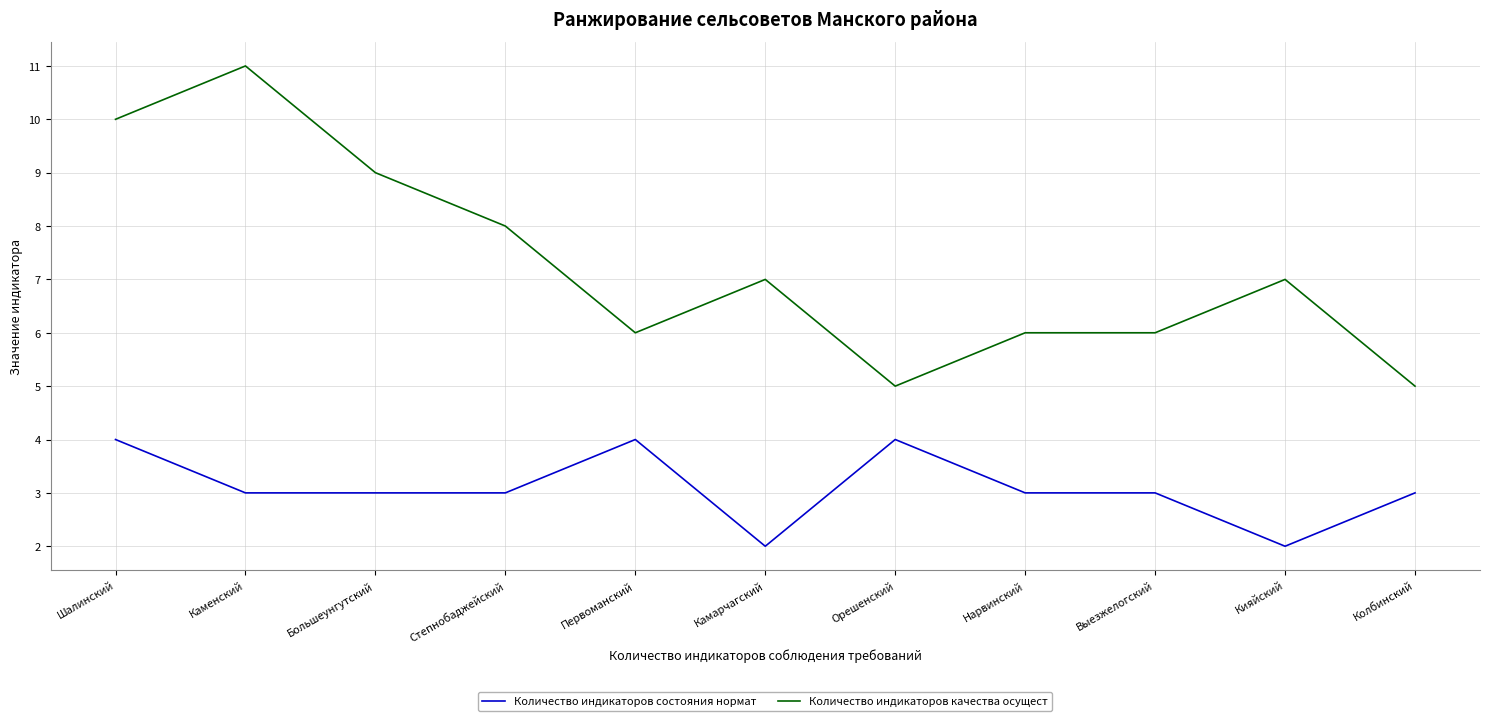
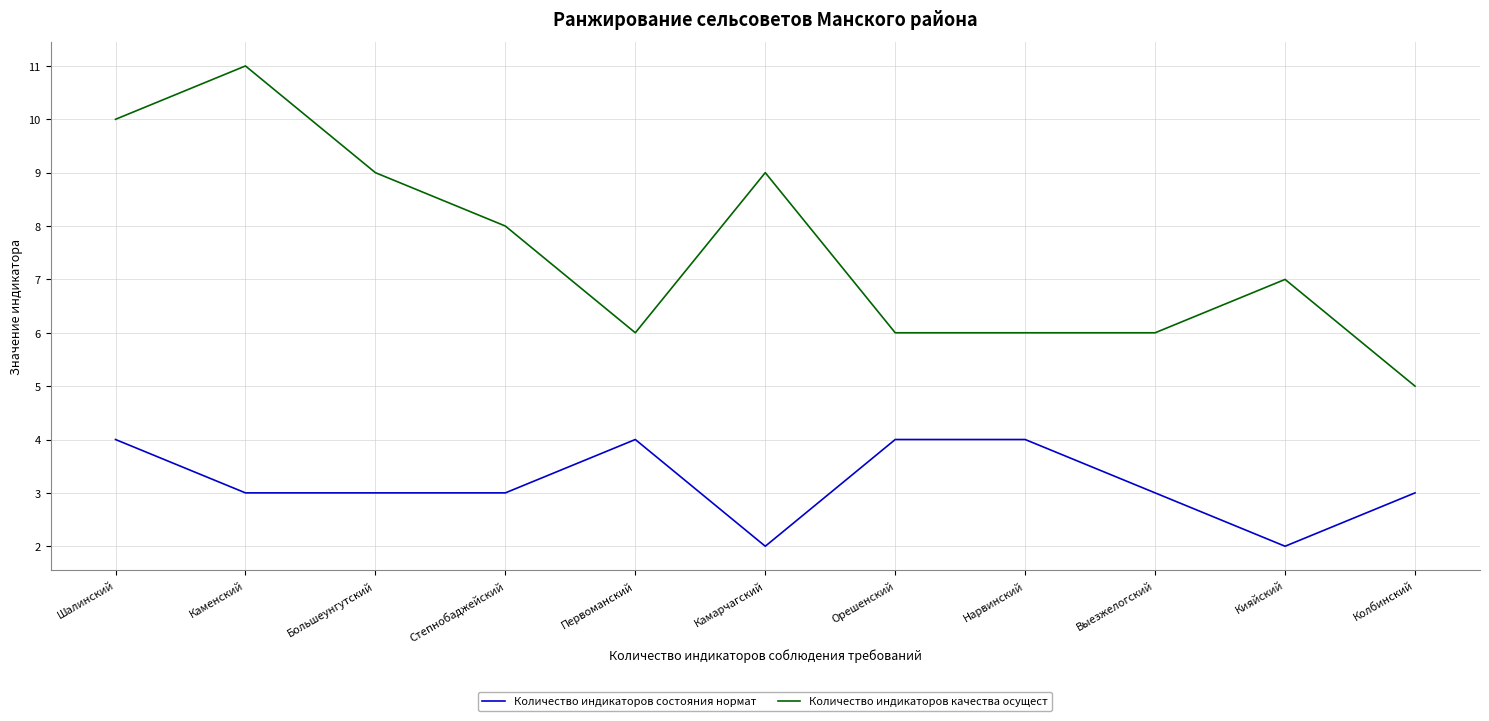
  {
    "Количество индикаторов состояния нормат": {
      "Шалинский": 4,
      "Каменский": 3,
      "Большеунгутский": 3,
      "Степнобаджейский": 3,
      "Первоманский": 4,
      "Камарчагский": 2,
      "Орешенский": 4,
-     "Нарвинский": 3,
+     "Нарвинский": 4,
      "Выезжелогский": 3,
      "Кияйский": 2,
      "Колбинский": 3
    },
    "Количество индикаторов качества осущест": {
      "Шалинский": 10,
      "Каменский": 11,
      "Большеунгутский": 9,
      "Степнобаджейский": 8,
      "Первоманский": 6,
-     "Камарчагский": 7,
-     "Орешенский": 5,
+     "Камарчагский": 9,
+     "Орешенский": 6,
      "Нарвинский": 6,
      "Выезжелогский": 6,
      "Кияйский": 7,
      "Колбинский": 5
    }
  }
